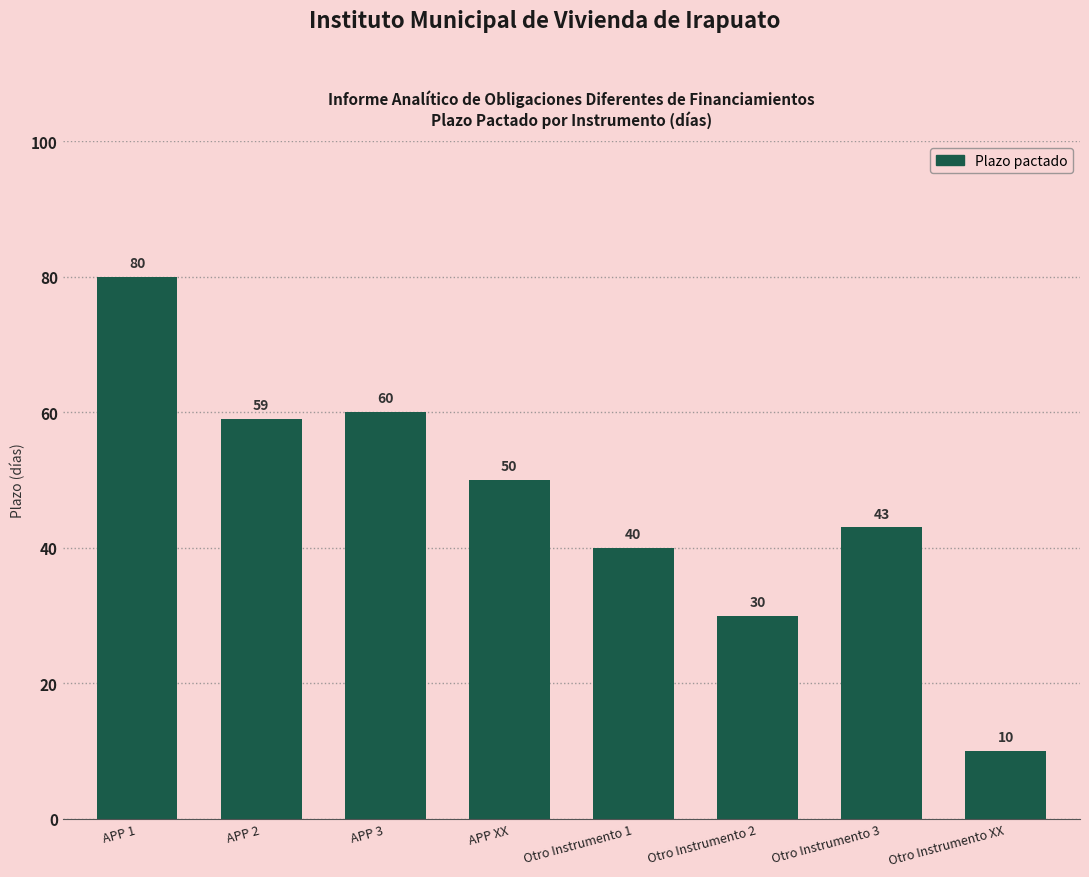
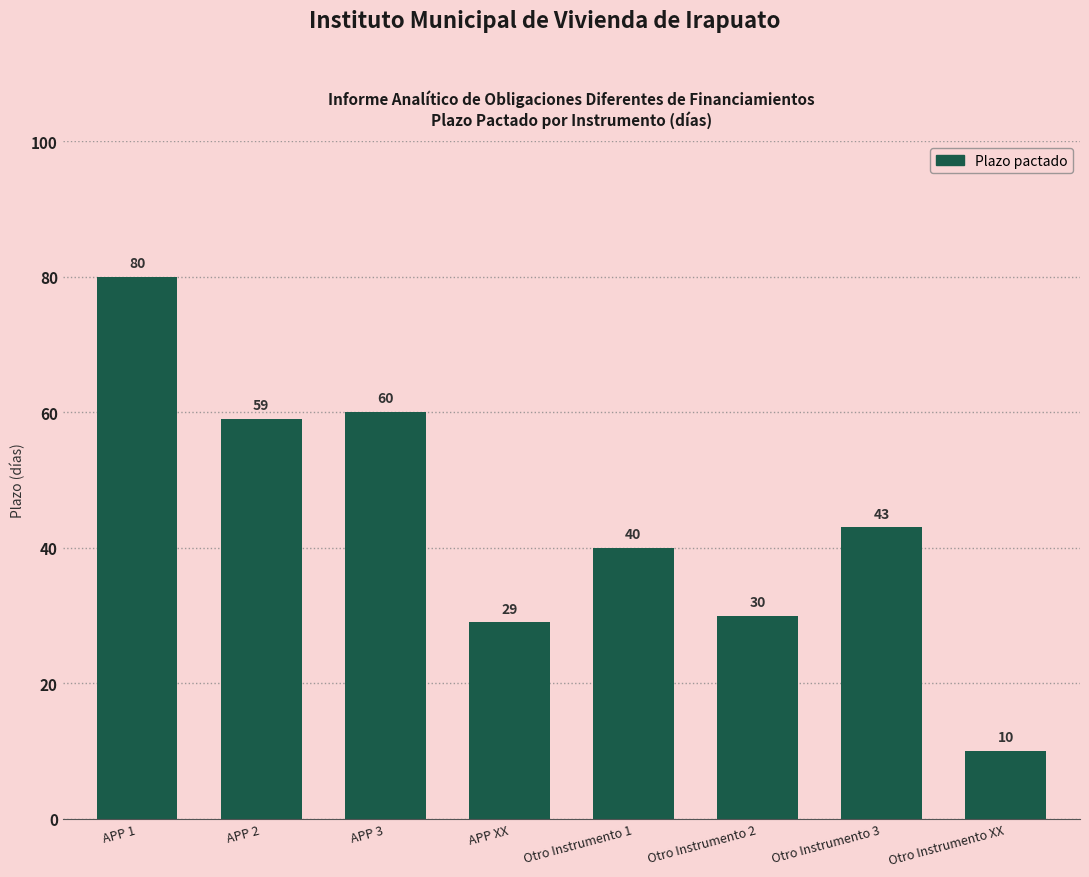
  {
    "APP 1": 80,
    "APP 2": 59,
    "APP 3": 60,
-   "APP XX": 50,
+   "APP XX": 29,
    "Otro Instrumento 1": 40,
    "Otro Instrumento 2": 30,
    "Otro Instrumento 3": 43,
    "Otro Instrumento XX": 10
  }
